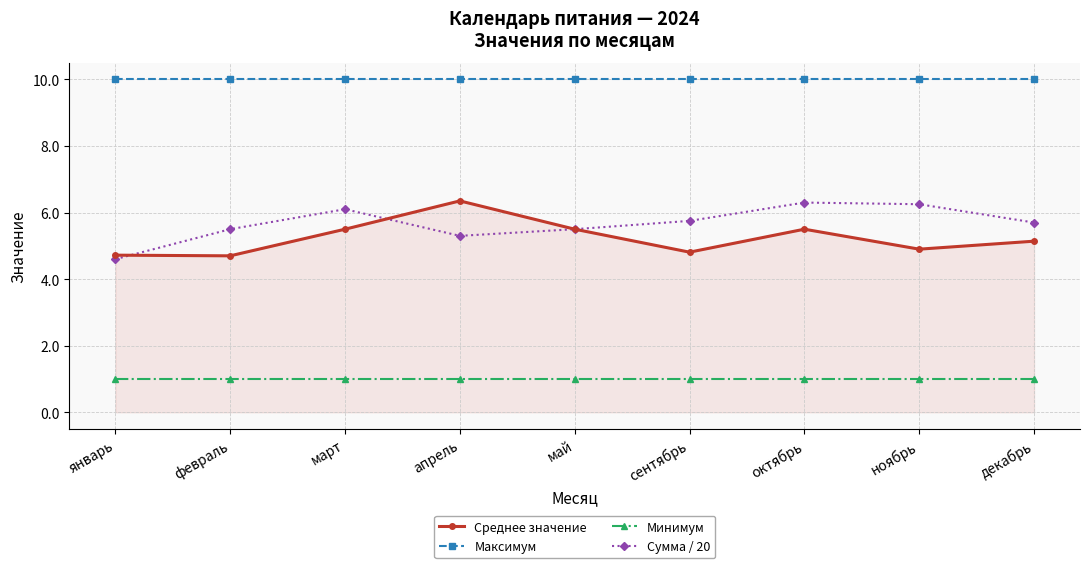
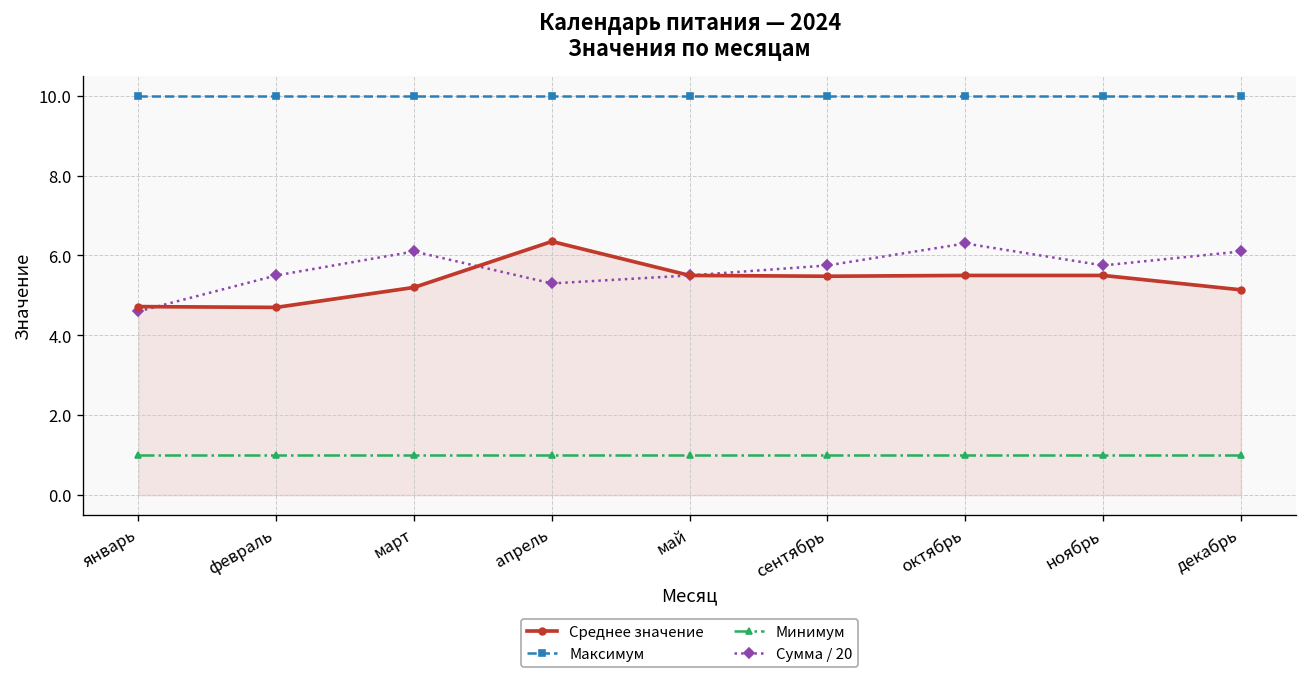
  {
    "Среднее значение": {
      "январь": 4.7,
      "февраль": 4.7,
-     "март": 5.5,
+     "март": 5.2,
      "апрель": 6.4,
-     "сентябрь": 4.8,
+     "сентябрь": 5.5,
      "октябрь": 5.5,
-     "ноябрь": 4.9,
+     "ноябрь": 5.5,
      "декабрь": 5.1
    },
    "Максимум": {
      "январь": 10.0,
      "февраль": 10.0,
      "март": 10.0,
      "апрель": 10.0,
      "май": 10.0,
      "сентябрь": 10.0,
      "октябрь": 10.0,
      "ноябрь": 10.0,
      "декабрь": 10.0
    },
    "Минимум": {
      "январь": 1.0,
      "февраль": 1.0,
      "март": 1.0,
      "апрель": 1.0,
      "май": 1.0,
      "сентябрь": 1.0,
      "октябрь": 1.0,
      "ноябрь": 1.0,
      "декабрь": 1.0
    },
    "Сумма / 20": {
      "январь": 4.6,
      "февраль": 5.5,
      "март": 6.1,
      "апрель": 5.3,
      "сентябрь": 5.8,
      "октябрь": 6.3,
-     "ноябрь": 6.3,
-     "декабрь": 5.7
+     "ноябрь": 5.8,
+     "декабрь": 6.1
    }
  }
